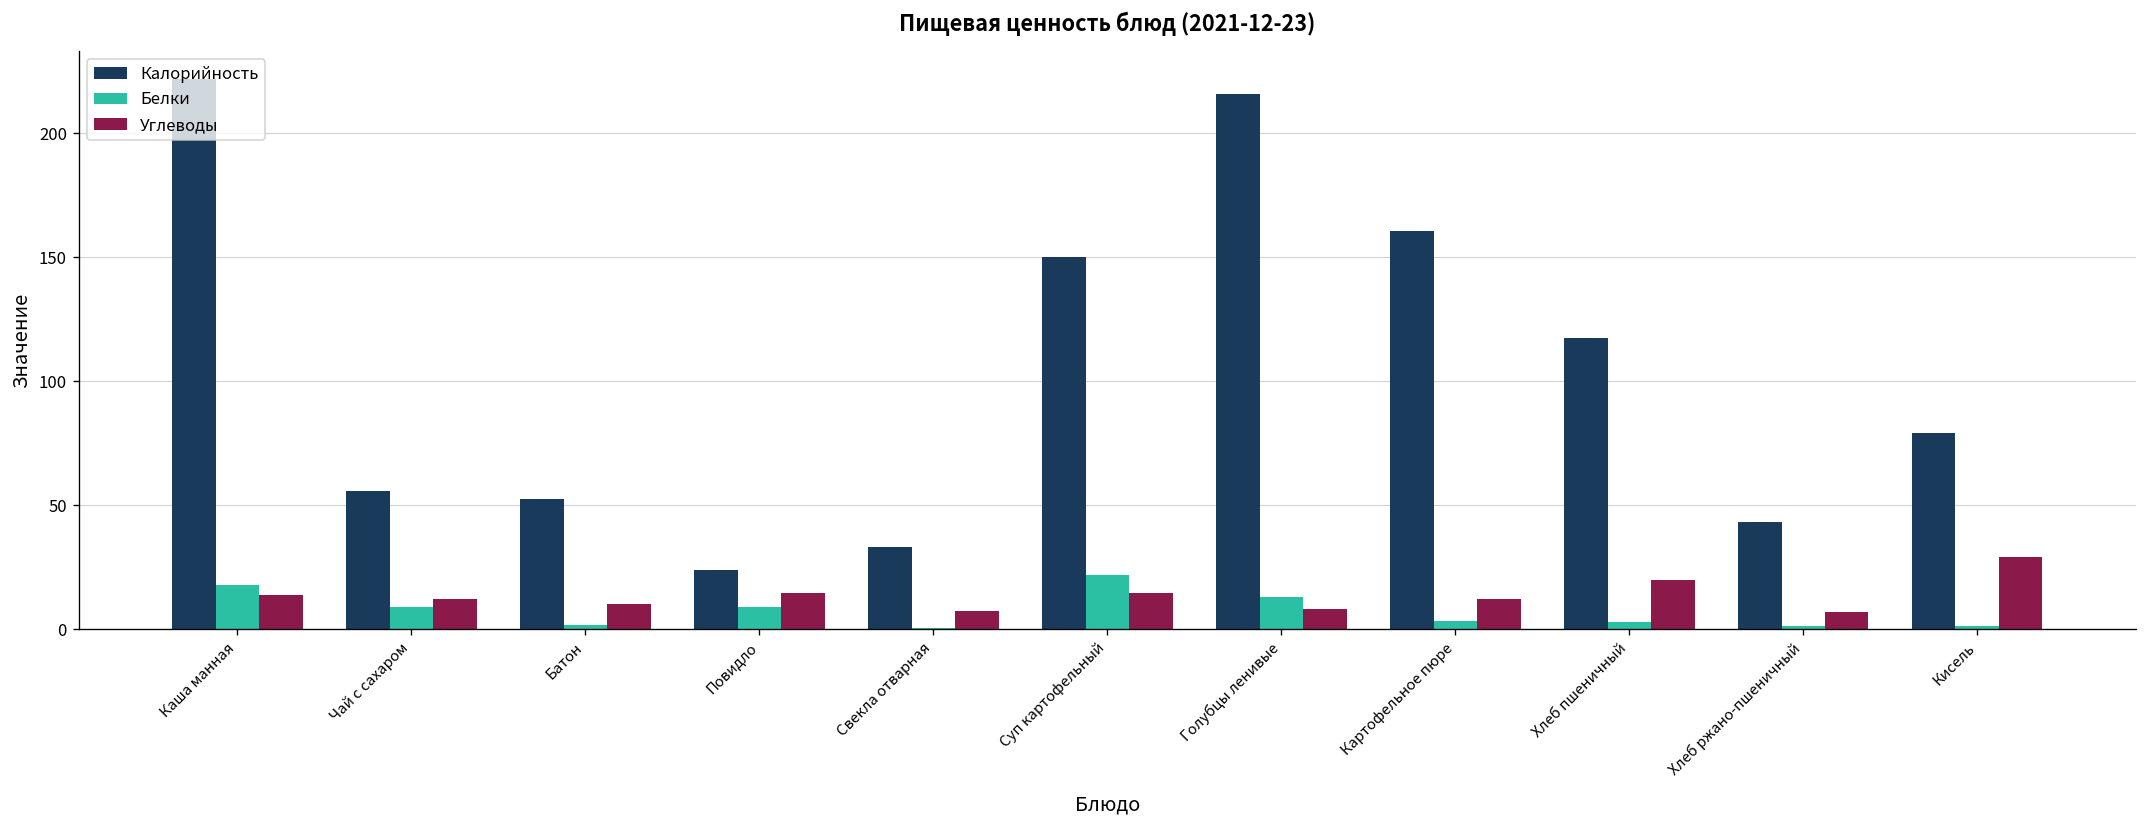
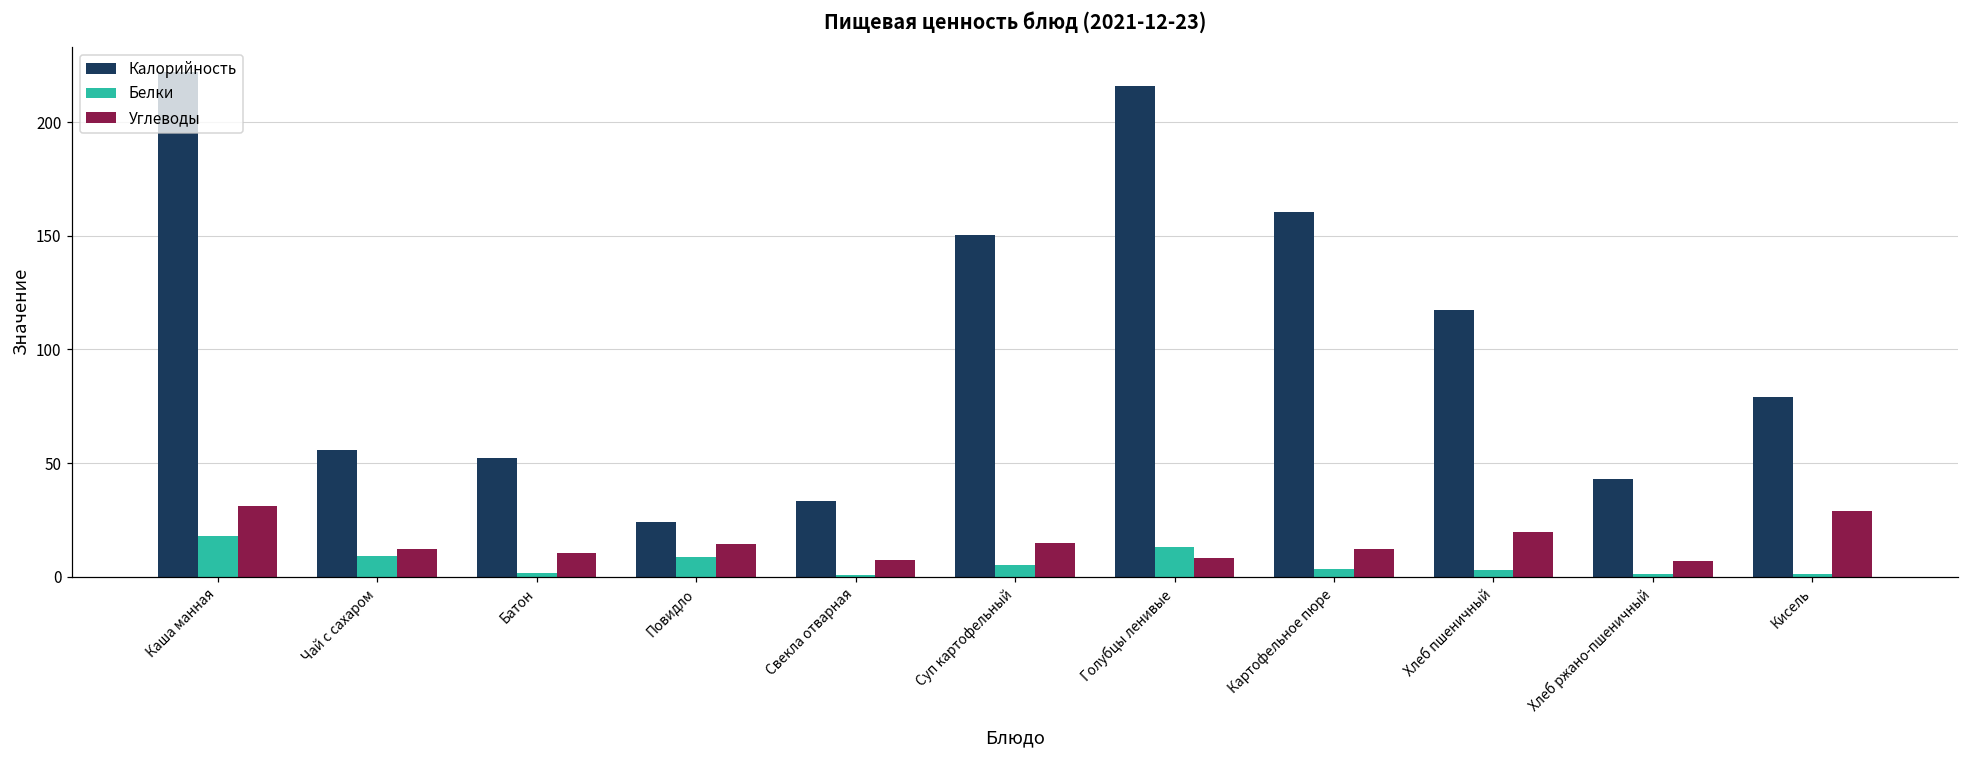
  {
    "Калорийность": {
      "Чай с сахаром": 56,
      "Батон": 52,
      "Повидло": 24,
      "Свекла отварная": 33,
      "Суп картофельный": 150,
      "Голубцы ленивые": 216,
      "Картофельное пюре": 160,
      "Хлеб пшеничный": 117,
      "Хлеб ржано-пшеничный": 43,
      "Кисель": 79
    },
    "Белки": {
      "Каша манная": 18,
      "Чай с сахаром": 9,
      "Батон": 2,
      "Повидло": 9,
-     "Суп картофельный": 22,
+     "Суп картофельный": 5,
      "Голубцы ленивые": 13,
      "Картофельное пюре": 3,
      "Хлеб пшеничный": 3,
      "Хлеб ржано-пшеничный": 1,
      "Кисель": 1
    },
    "Углеводы": {
-     "Каша манная": 14,
+     "Каша манная": 31,
      "Чай с сахаром": 12,
      "Батон": 10,
      "Повидло": 15,
      "Свекла отварная": 7,
      "Суп картофельный": 15,
      "Голубцы ленивые": 8,
      "Картофельное пюре": 12,
      "Хлеб пшеничный": 20,
      "Хлеб ржано-пшеничный": 7,
      "Кисель": 29
    }
  }
